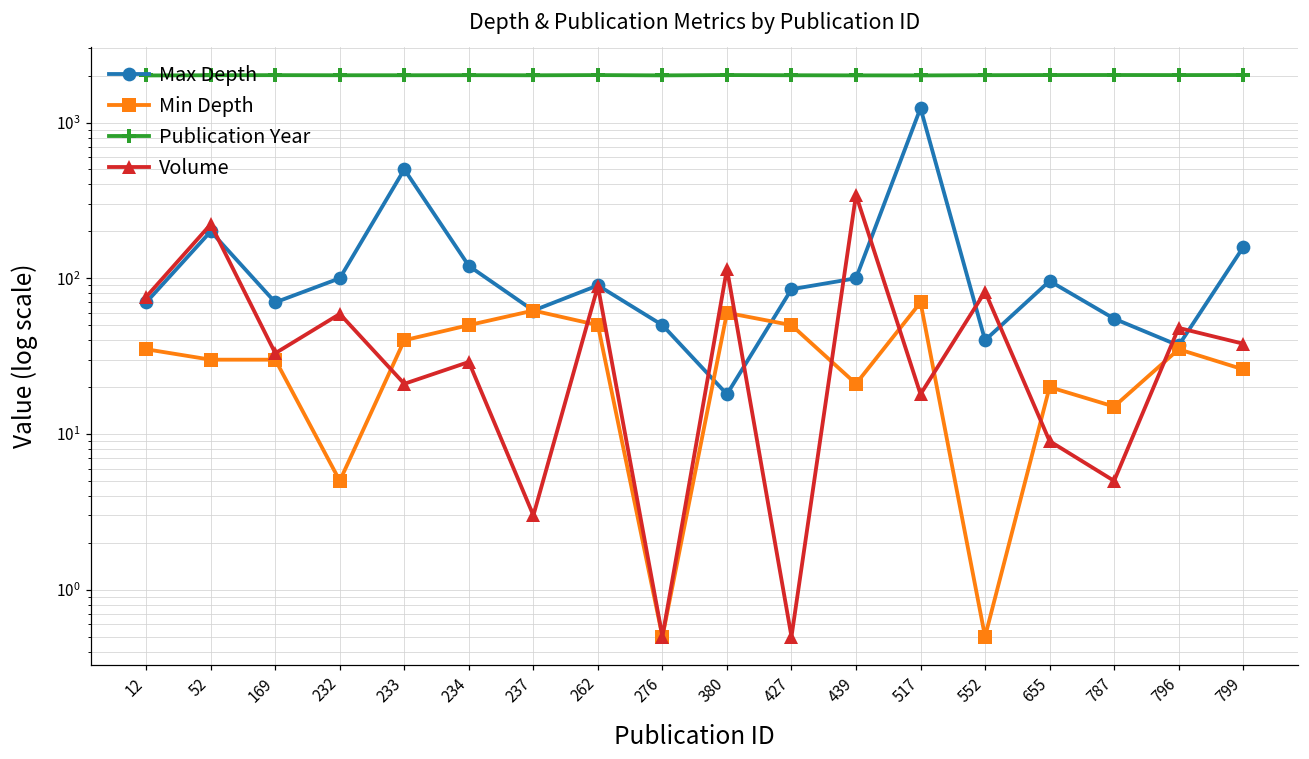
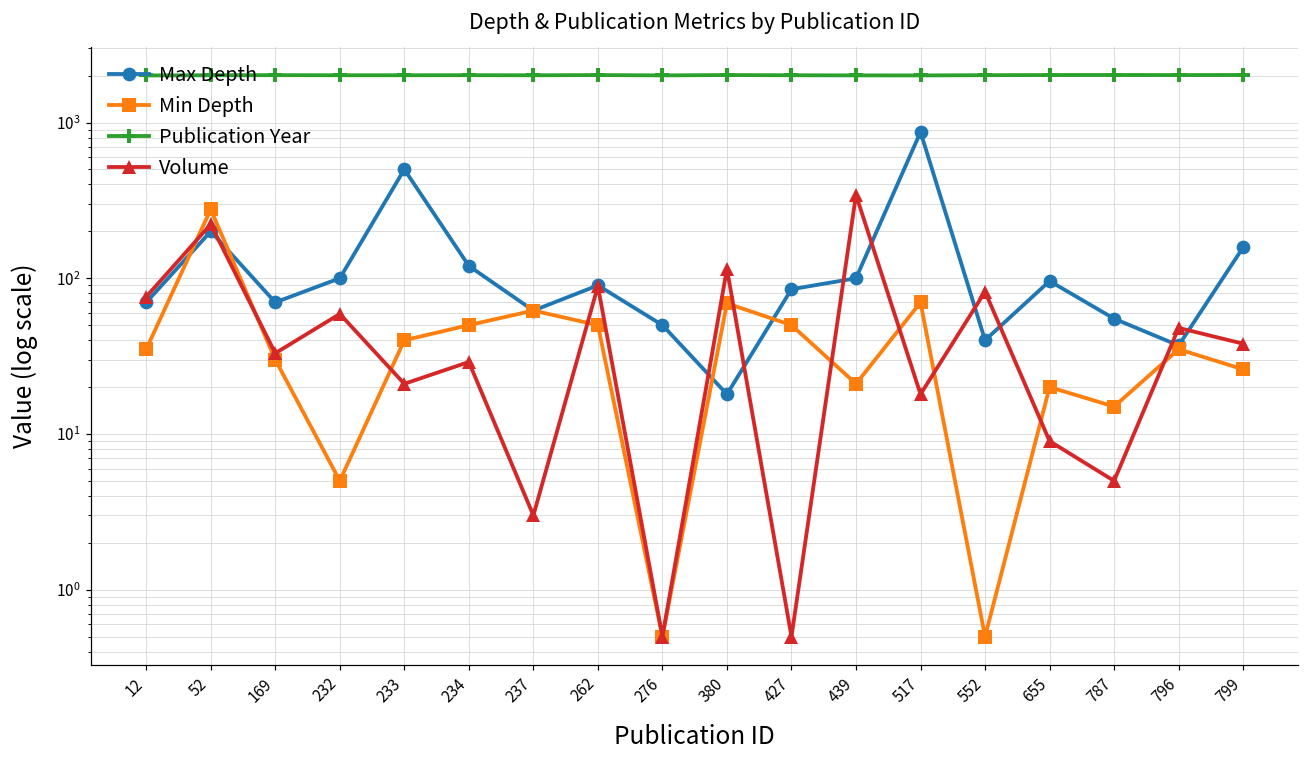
  {
    "Max Depth": {
      "12": 70,
      "52": 200,
      "169": 70,
      "232": 100,
      "233": 500,
      "234": 120,
      "276": 50,
      "380": 18,
      "427": 90,
      "439": 100,
-     "517": 1200,
+     "517": 900,
      "552": 40,
      "655": 100,
      "787": 55,
      "796": 37,
      "799": 160
    },
    "Min Depth": {
      "12": 35,
-     "52": 30,
+     "52": 280,
      "169": 30,
      "232": 5,
      "233": 40,
      "234": 50,
      "262": 50,
-     "380": 60,
+     "380": 70,
      "427": 50,
      "439": 21,
      "517": 70,
      "552": 0.50,
      "655": 20,
      "787": 15,
      "796": 35,
      "799": 26
    },
    "Publication Year": {
      "12": 2000,
      "52": 2000,
      "169": 2000,
      "232": 2000,
      "233": 2000,
      "234": 2000,
      "237": 2000,
      "262": 2000,
      "276": 2000,
      "380": 2000,
      "427": 2000,
      "439": 2000,
      "517": 2000,
      "552": 2000,
      "655": 2000,
      "787": 2000,
      "796": 2000,
      "799": 2000
    },
    "Volume": {
      "12": 80,
      "52": 220,
      "169": 33,
      "232": 59,
      "233": 21,
      "234": 29,
      "237": 3,
      "380": 120,
      "427": 0.50,
      "439": 340,
      "517": 18,
      "552": 80,
      "655": 9,
      "787": 5,
      "796": 48,
      "799": 38
    }
  }
